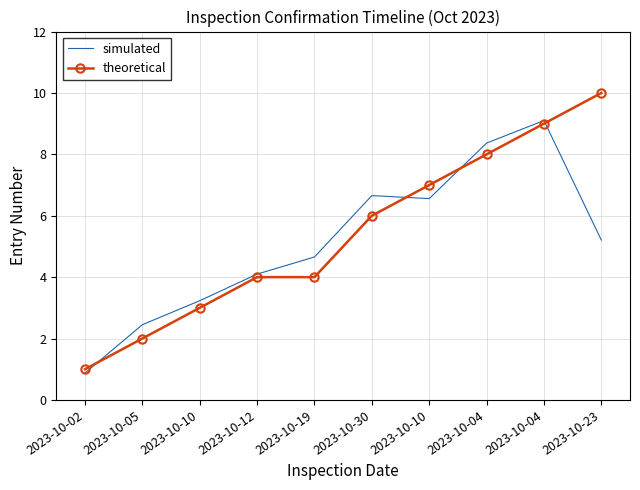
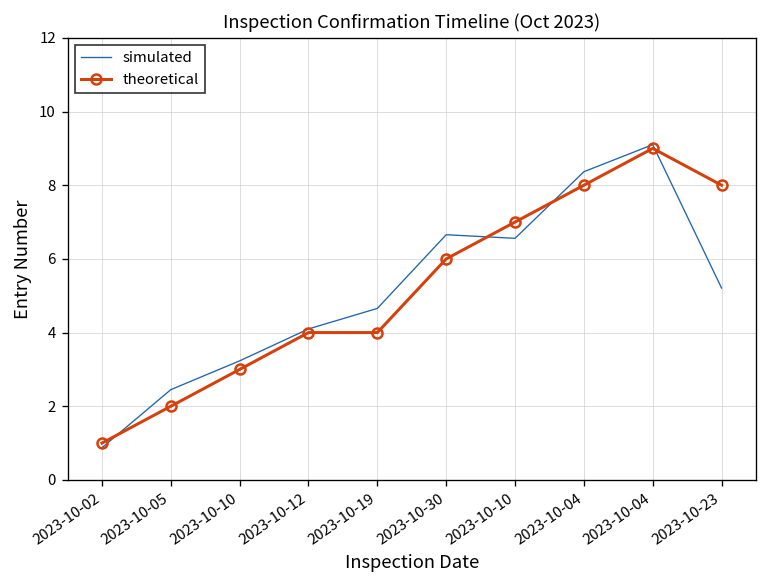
  {
    "simulated": {
      "2023-10-02": 0.9,
      "2023-10-05": 2.5,
      "2023-10-12": 4.1,
      "2023-10-19": 4.7,
      "2023-10-30": 6.7,
      "2023-10-23": 5.2
    },
    "theoretical": {
      "2023-10-02": 1,
      "2023-10-05": 2,
      "2023-10-12": 4,
      "2023-10-19": 4,
      "2023-10-30": 6,
-     "2023-10-23": 10
+     "2023-10-23": 8
    }
  }
